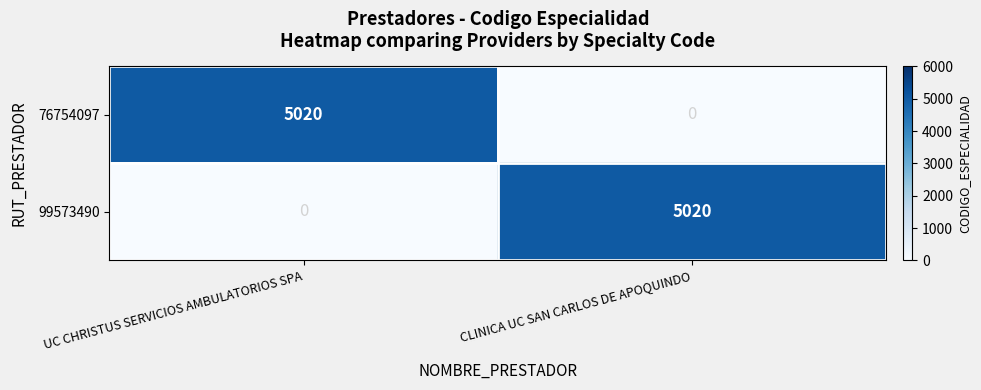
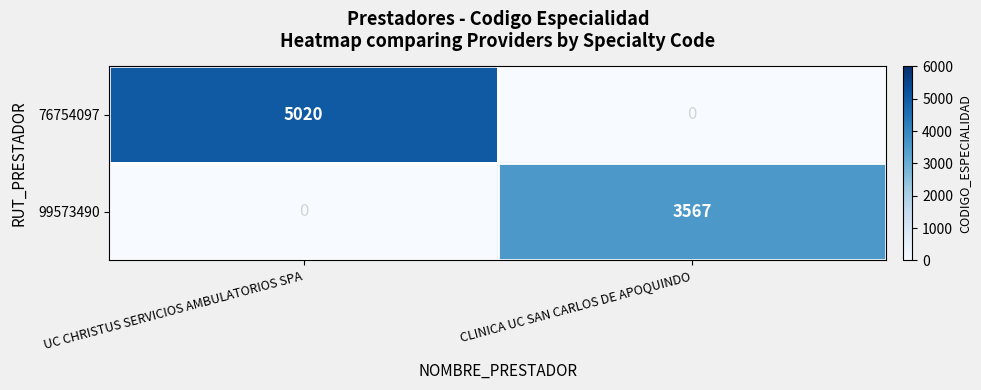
  {
    "76754097": {
      "UC CHRISTUS SERVICIOS AMBULATORIOS SPA": 5020
    },
    "99573490": {
-     "CLINICA UC SAN CARLOS DE APOQUINDO": 5020
+     "CLINICA UC SAN CARLOS DE APOQUINDO": 3567
    }
  }
